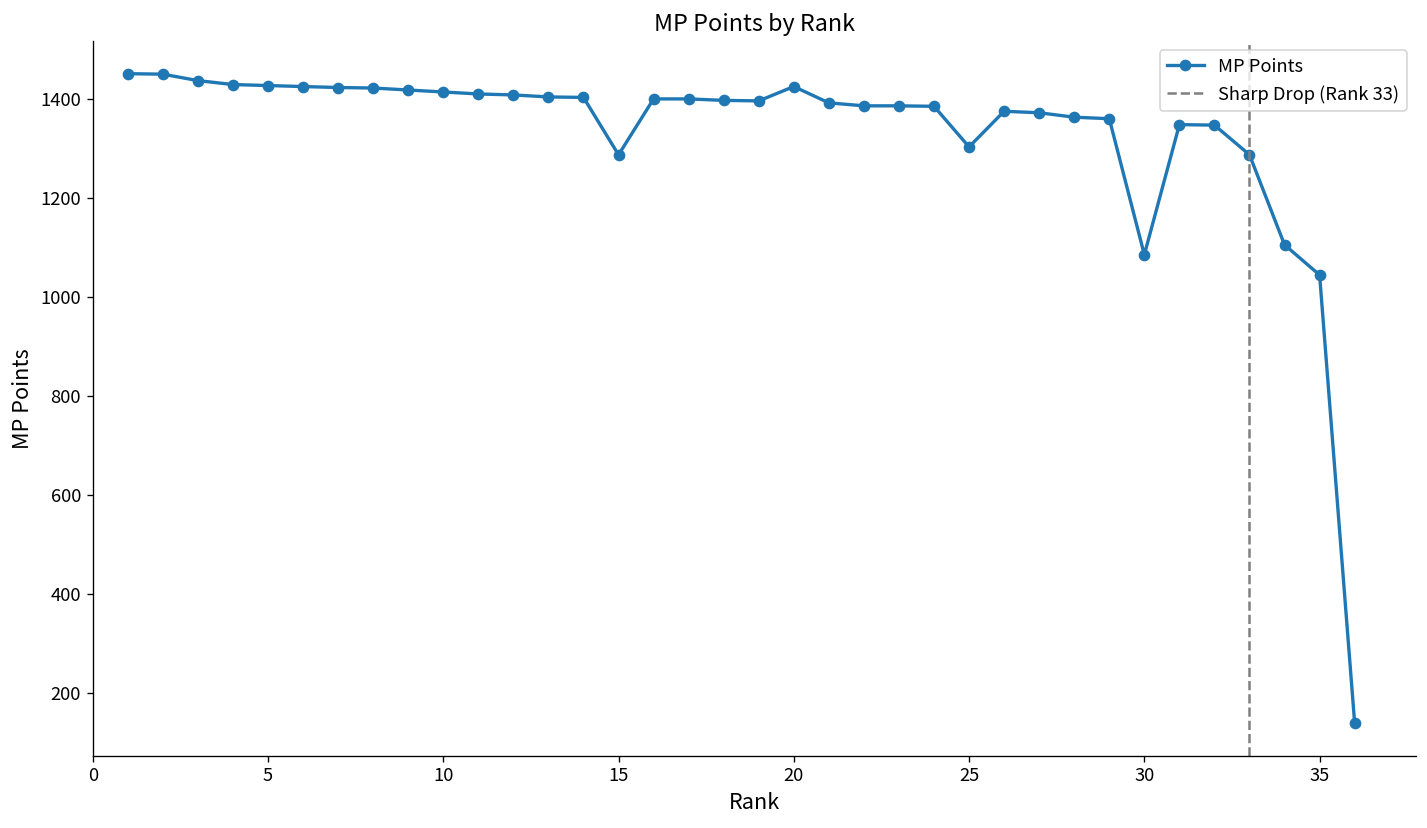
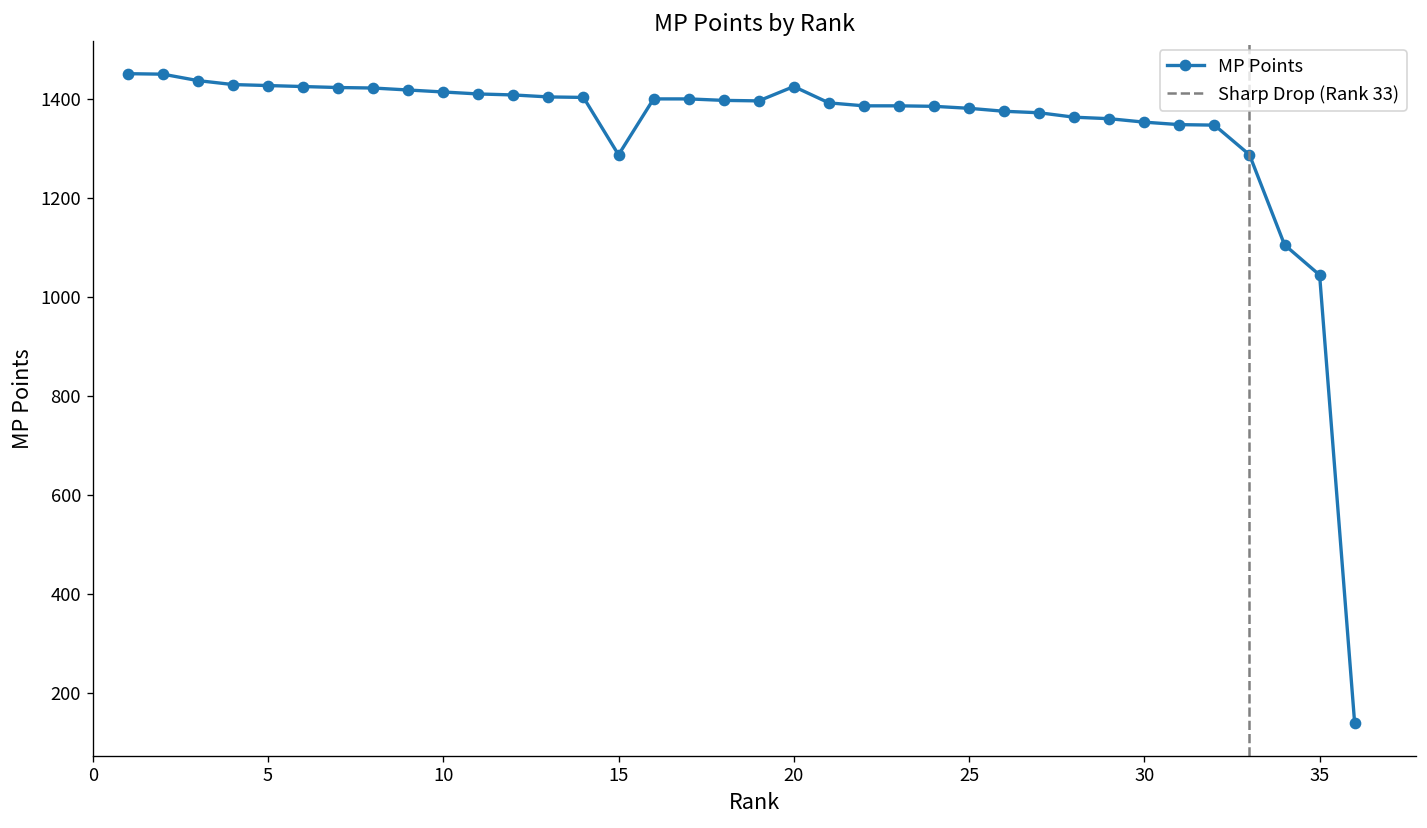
  {
    "5": 1430,
    "10": 1410,
    "15": 1290,
    "20": 1430,
-   "25": 1300,
-   "30": 1090,
+   "25": 1380,
+   "30": 1350,
    "35": 1040
  }
